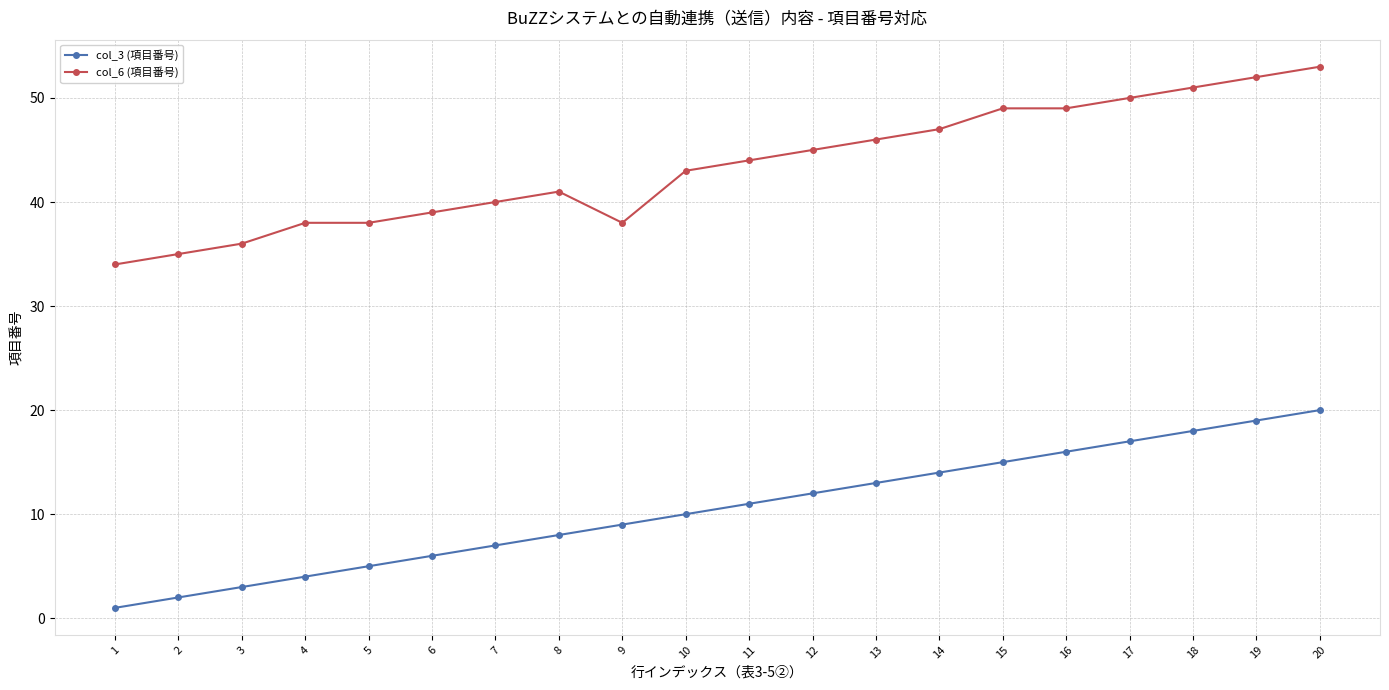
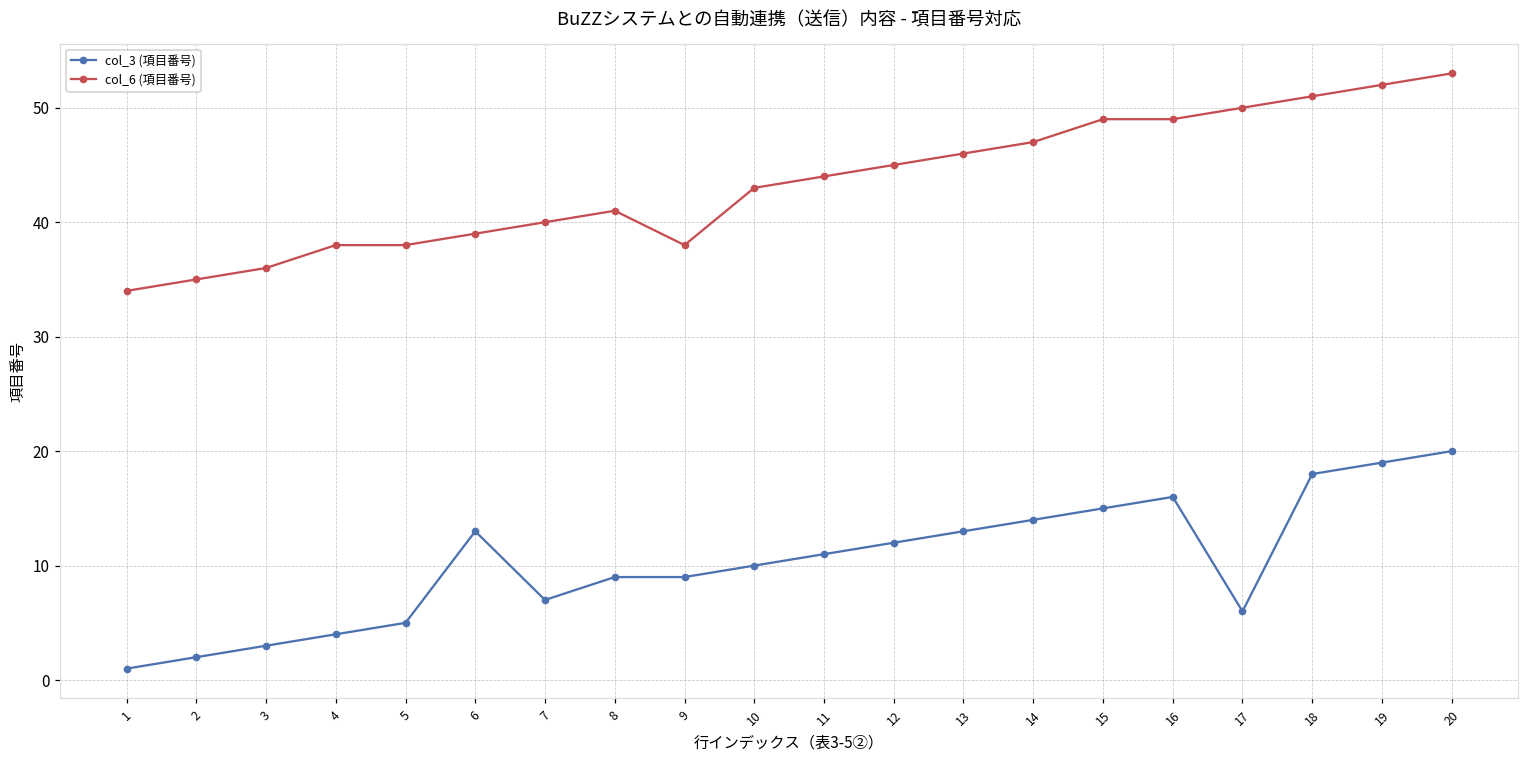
  {
    "col_3 (項目番号)": {
      "1": 1,
      "2": 2,
      "3": 3,
      "4": 4,
      "5": 5,
-     "6": 6,
+     "6": 13,
      "7": 7,
-     "8": 8,
+     "8": 9,
      "9": 9,
      "10": 10,
      "11": 11,
      "12": 12,
      "13": 13,
      "14": 14,
      "15": 15,
      "16": 16,
-     "17": 17,
+     "17": 6,
      "18": 18,
      "19": 19,
      "20": 20
    },
    "col_6 (項目番号)": {
      "1": 34,
      "2": 35,
      "3": 36,
      "4": 38,
      "5": 38,
      "6": 39,
      "7": 40,
      "8": 41,
      "9": 38,
      "10": 43,
      "11": 44,
      "12": 45,
      "13": 46,
      "14": 47,
      "15": 49,
      "16": 49,
      "17": 50,
      "18": 51,
      "19": 52,
      "20": 53
    }
  }
